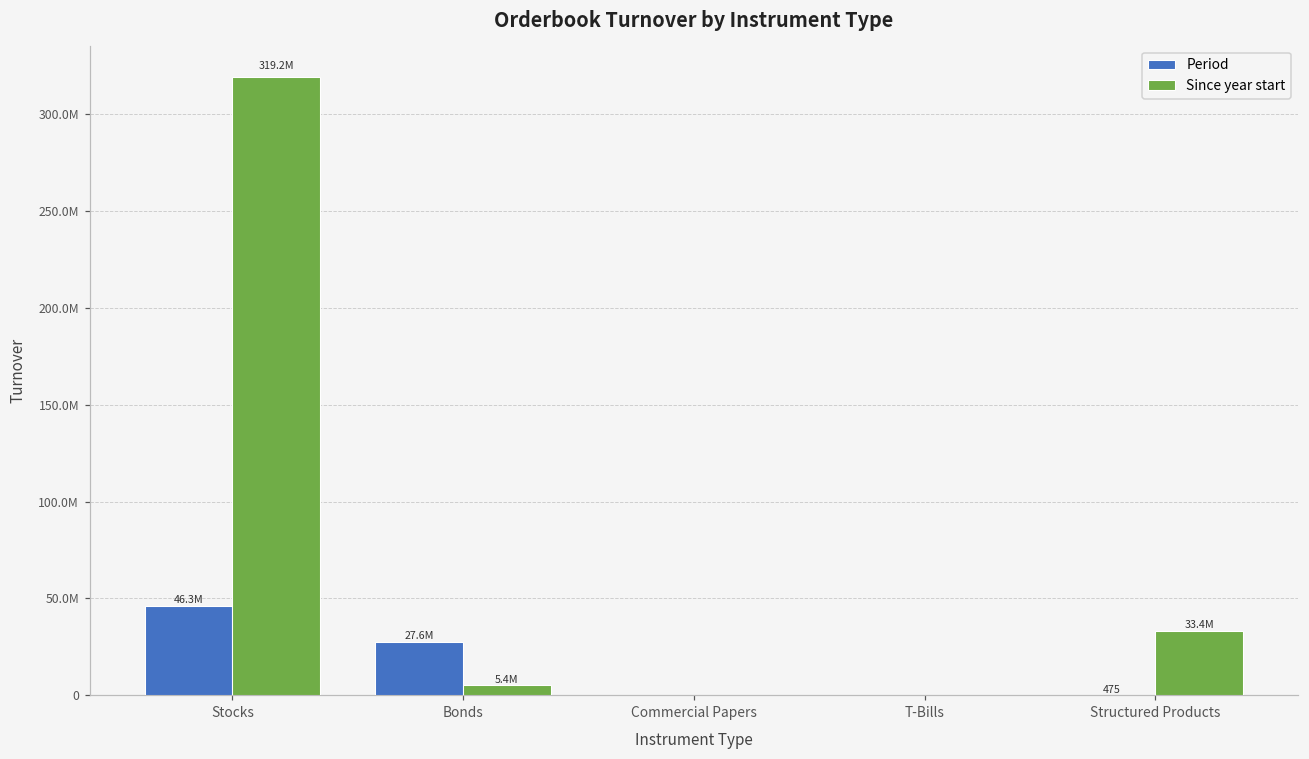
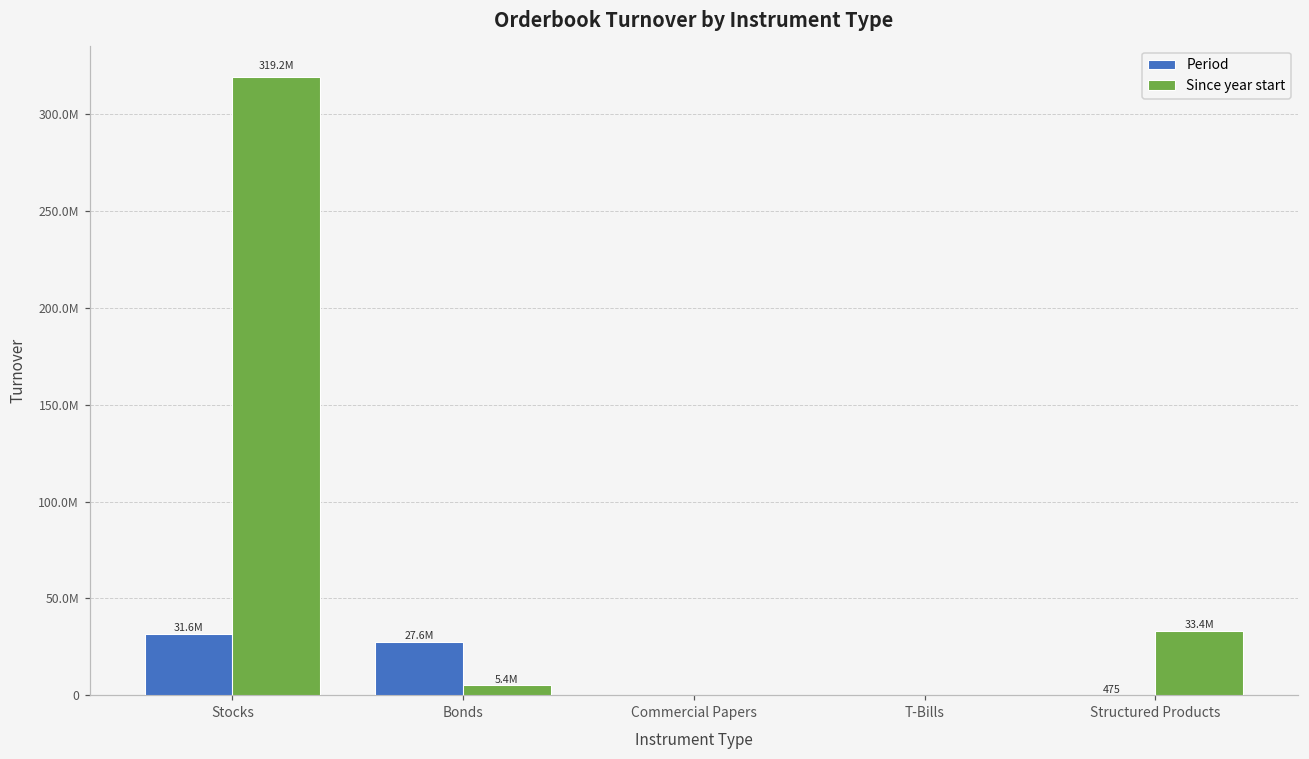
  {
    "Period": {
-     "Stocks": "46.3M",
+     "Stocks": "31.6M",
      "Bonds": "27.6M",
      "Structured Products": "475"
    },
    "Since year start": {
      "Stocks": "319.2M",
      "Bonds": "5.4M",
      "Structured Products": "33.4M"
    }
  }
